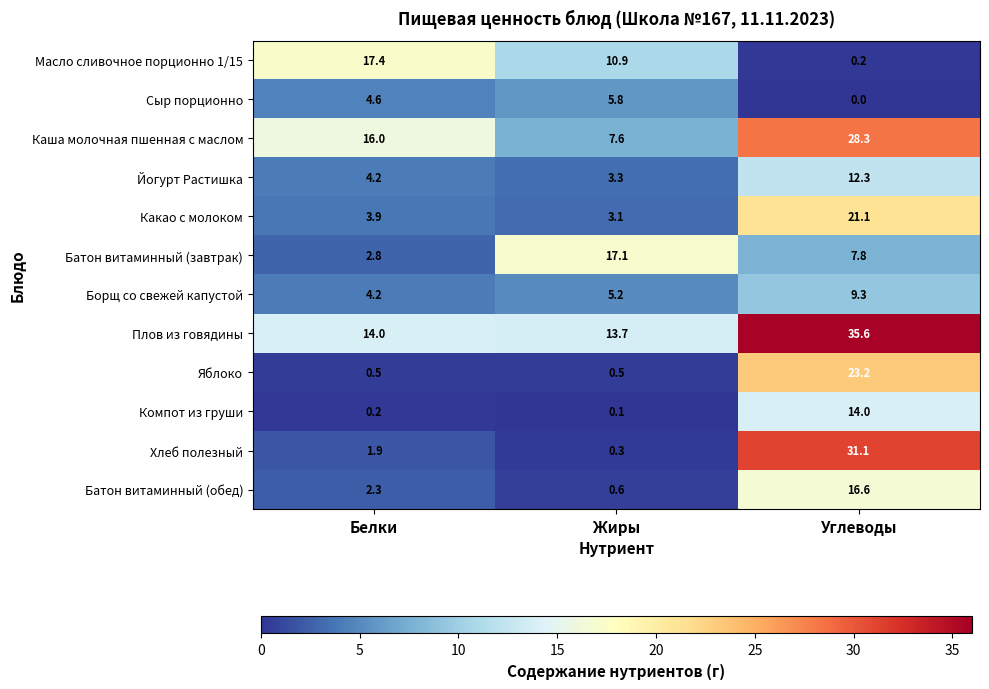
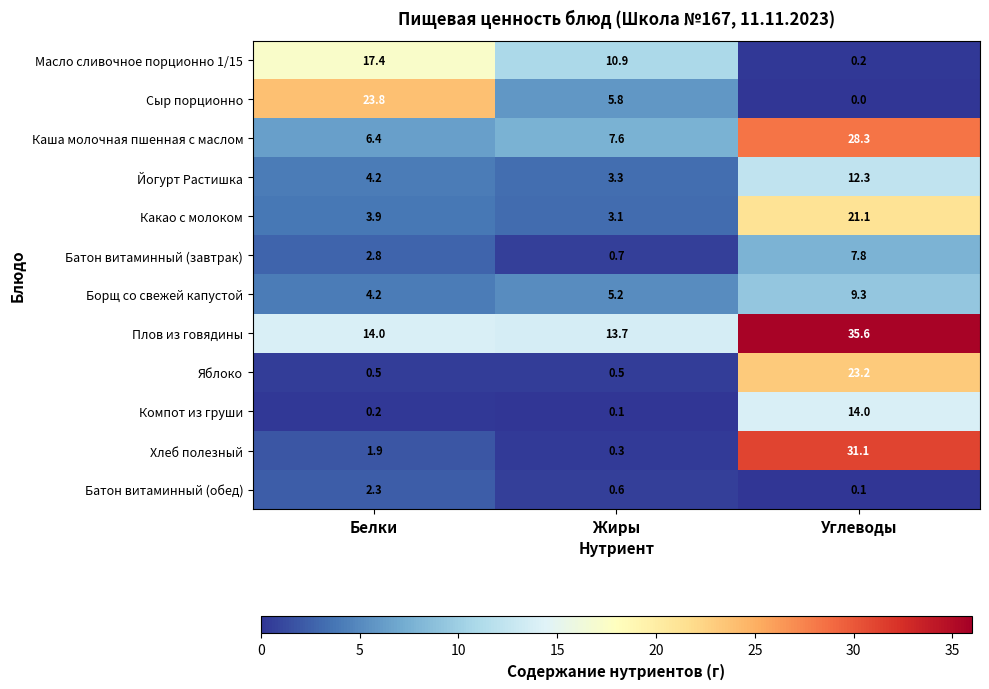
  {
    "Масло сливочное порционно 1/15": {
      "Белки": 17.4,
      "Жиры": 10.9,
      "Углеводы": 0.2
    },
    "Сыр порционно": {
-     "Белки": 4.6,
+     "Белки": 23.8,
      "Жиры": 5.8,
      "Углеводы": 0.0
    },
    "Каша молочная пшенная с маслом": {
-     "Белки": 16.0,
+     "Белки": 6.4,
      "Жиры": 7.6,
      "Углеводы": 28.3
    },
    "Йогурт Растишка": {
      "Белки": 4.2,
      "Жиры": 3.3,
      "Углеводы": 12.3
    },
    "Какао с молоком": {
      "Белки": 3.9,
      "Жиры": 3.1,
      "Углеводы": 21.1
    },
    "Батон витаминный (завтрак)": {
      "Белки": 2.8,
-     "Жиры": 17.1,
+     "Жиры": 0.7,
      "Углеводы": 7.8
    },
    "Борщ со свежей капустой": {
      "Белки": 4.2,
      "Жиры": 5.2,
      "Углеводы": 9.3
    },
    "Плов из говядины": {
      "Белки": 14.0,
      "Жиры": 13.7,
      "Углеводы": 35.6
    },
    "Яблоко": {
      "Белки": 0.5,
      "Жиры": 0.5,
      "Углеводы": 23.2
    },
    "Компот из груши": {
      "Белки": 0.2,
      "Жиры": 0.1,
      "Углеводы": 14.0
    },
    "Хлеб полезный": {
      "Белки": 1.9,
      "Жиры": 0.3,
      "Углеводы": 31.1
    },
    "Батон витаминный (обед)": {
      "Белки": 2.3,
      "Жиры": 0.6,
-     "Углеводы": 16.6
+     "Углеводы": 0.1
    }
  }
